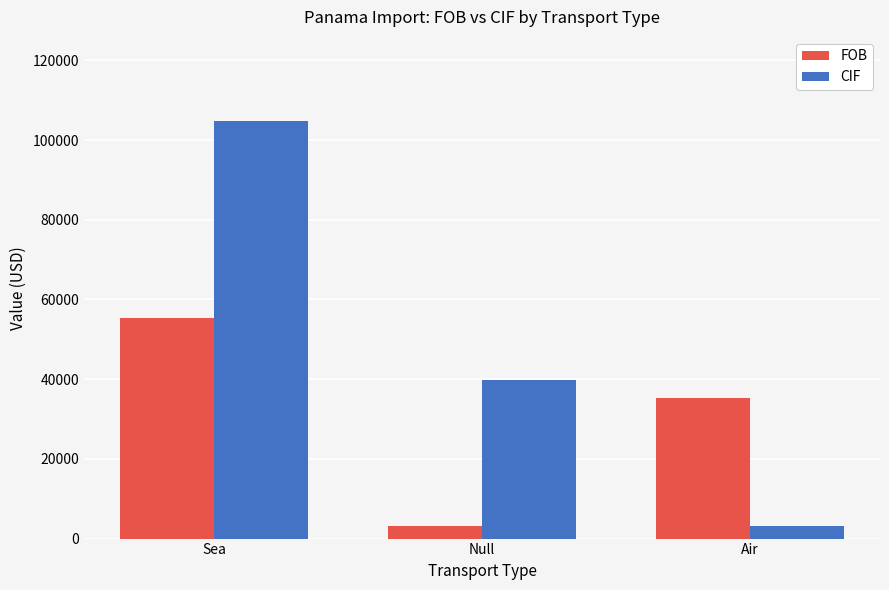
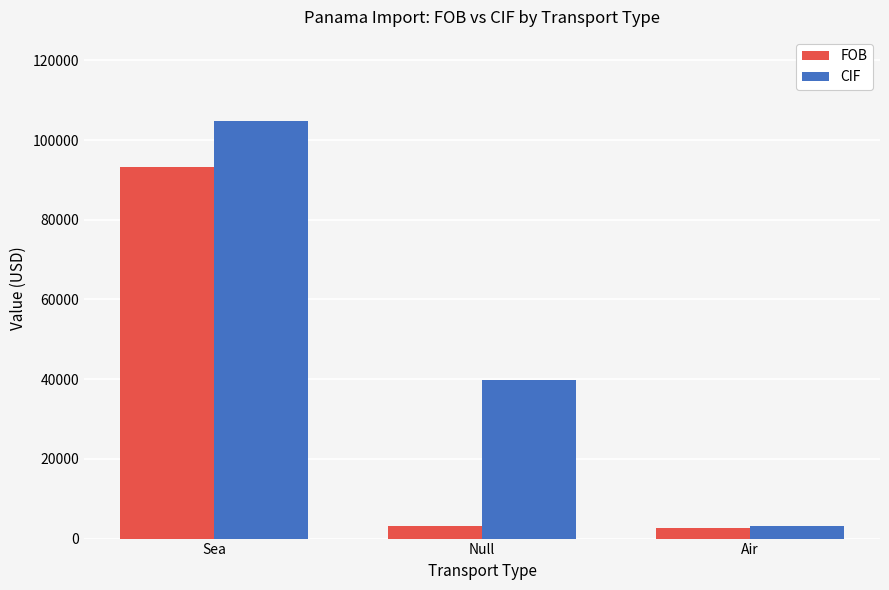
  {
    "FOB": {
-     "Sea": 55000,
+     "Sea": 93000,
      "Null": 3000,
-     "Air": 35000
+     "Air": 3000
    },
    "CIF": {
      "Sea": 105000,
      "Null": 40000,
      "Air": 3000
    }
  }
